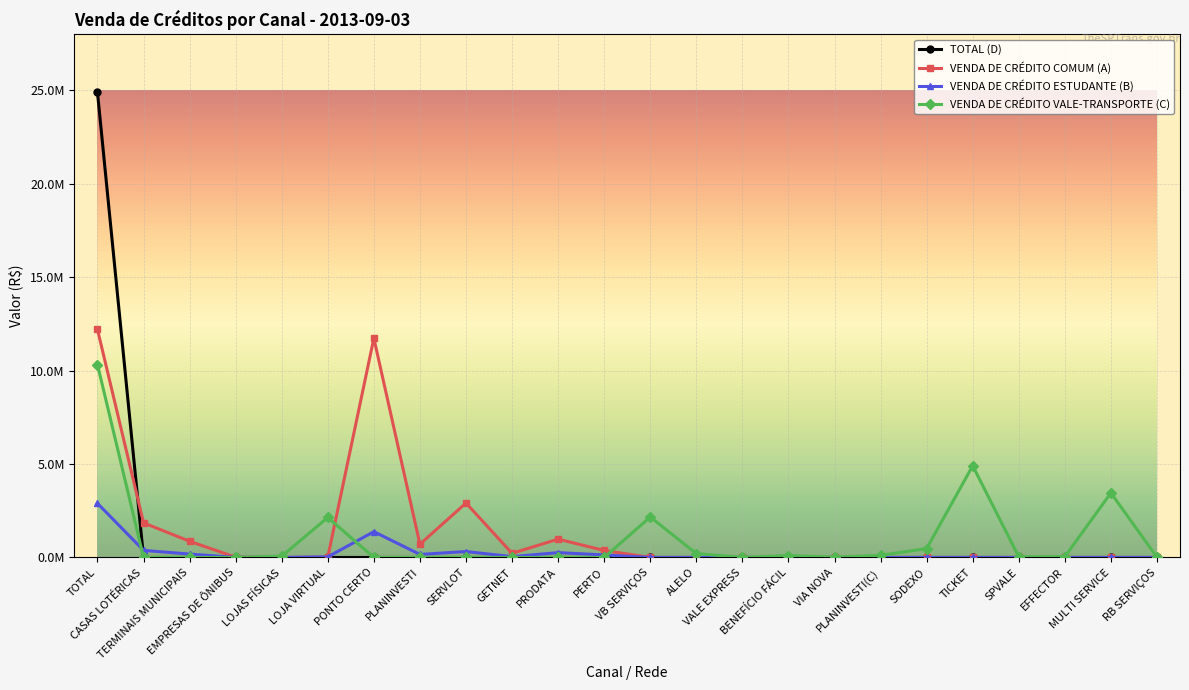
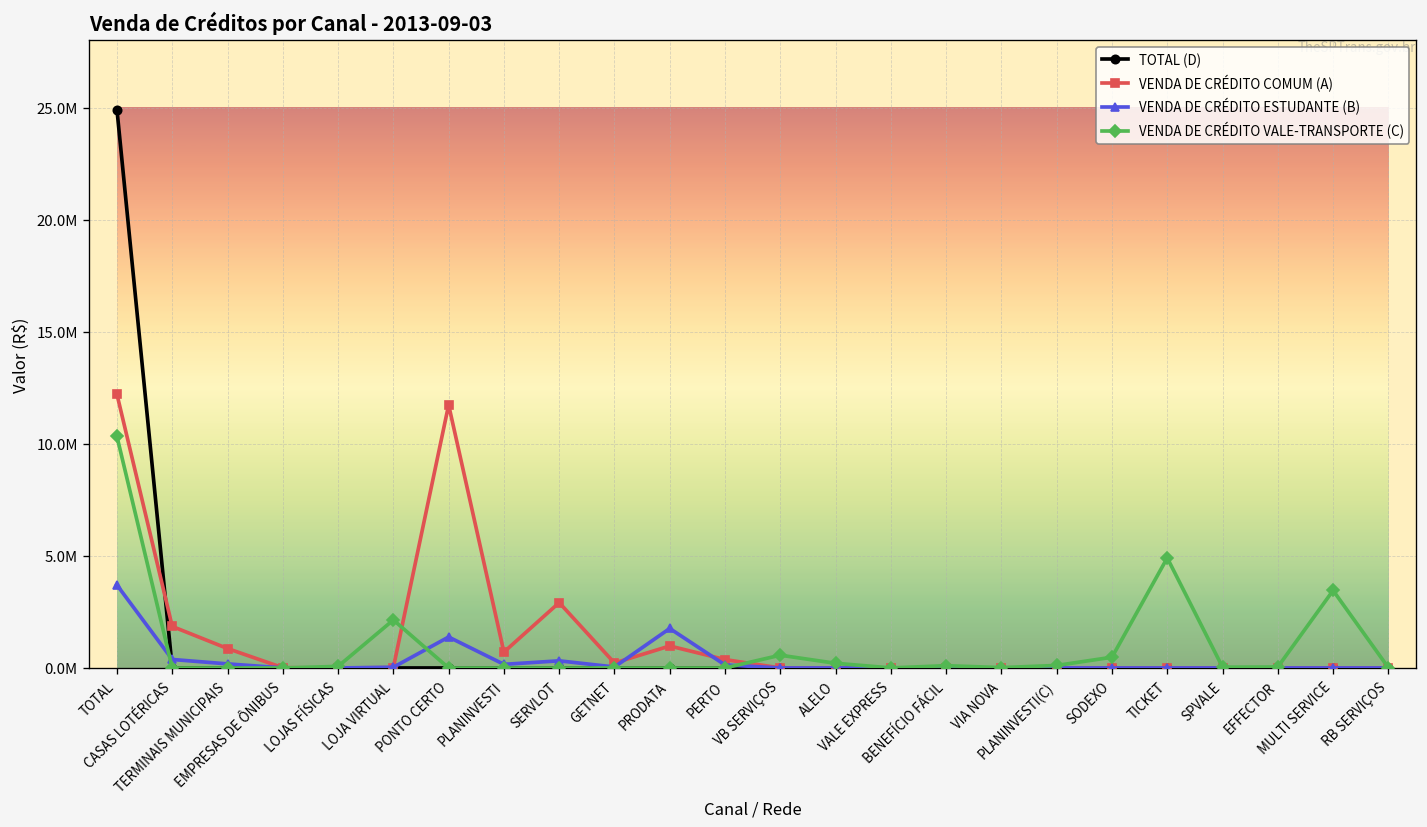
  {
    "TOTAL (D)": {
      "TOTAL": 24900000
    },
    "VENDA DE CRÉDITO COMUM (A)": {
      "TOTAL": 12200000,
      "CASAS LOTÉRICAS": 1900000,
      "TERMINAIS MUNICIPAIS": 900000,
      "PONTO CERTO": 11700000,
      "PLANINVESTI": 700000,
      "SERVLOT": 2900000,
      "GETNET": 200000,
      "PRODATA": 1000000,
      "PERTO": 400000
    },
    "VENDA DE CRÉDITO ESTUDANTE (B)": {
-     "TOTAL": 2900000,
+     "TOTAL": 3700000,
      "CASAS LOTÉRICAS": 400000,
      "TERMINAIS MUNICIPAIS": 200000,
      "PONTO CERTO": 1400000,
      "PLANINVESTI": 200000,
      "SERVLOT": 300000,
-     "PRODATA": 300000,
+     "PRODATA": 1800000,
      "PERTO": 100000
    },
    "VENDA DE CRÉDITO VALE-TRANSPORTE (C)": {
      "TOTAL": 10300000,
      "LOJA VIRTUAL": 2100000,
-     "VB SERVIÇOS": 2200000,
+     "VB SERVIÇOS": 600000,
      "ALELO": 200000,
      "SODEXO": 500000,
      "TICKET": 4900000,
      "MULTI SERVICE": 3500000
    }
  }
